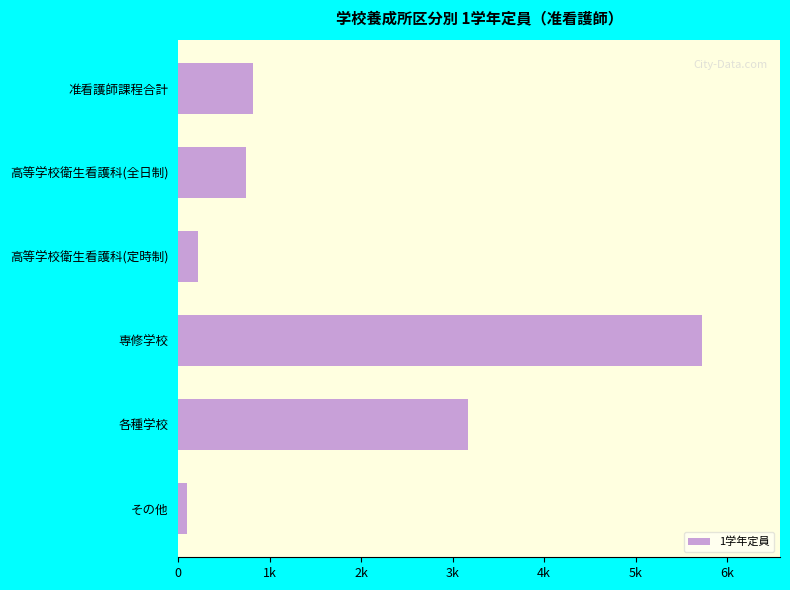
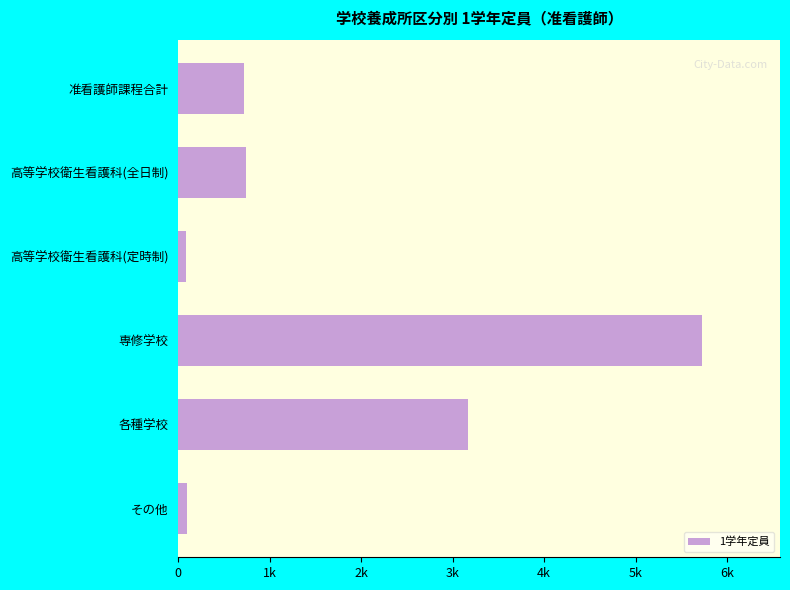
  {
-   "准看護師課程合計": 800,
+   "准看護師課程合計": 700,
    "高等学校衛生看護科(全日制)": 700,
-   "高等学校衛生看護科(定時制)": 200,
+   "高等学校衛生看護科(定時制)": 100,
    "専修学校": 5700,
    "各種学校": 3200,
    "その他": 100
  }
